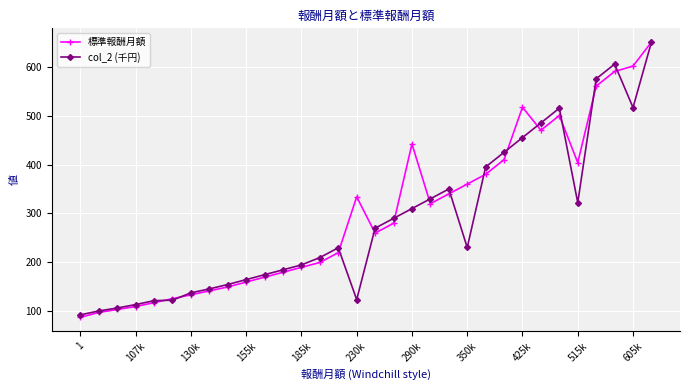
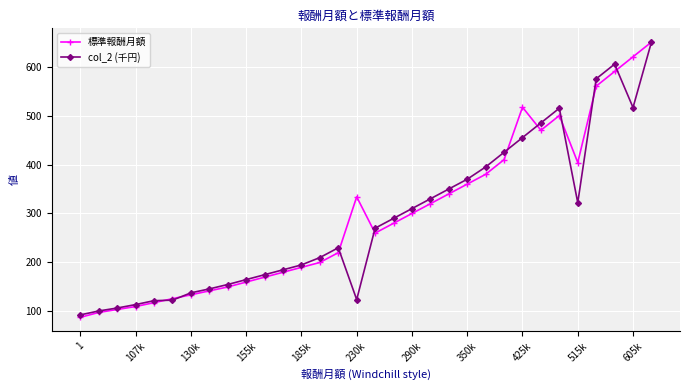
  {
    "標準報酬月額": {
      "230k": 330,
-     "290k": 440,
+     "290k": 300,
      "350k": 360,
      "425k": 520,
      "515k": 400,
-     "605k": 600
+     "605k": 620
    },
    "col_2 (千円)": {
      "230k": 120,
      "290k": 310,
-     "350k": 230,
+     "350k": 370,
      "425k": 450,
      "515k": 320,
      "605k": 520
    }
  }
